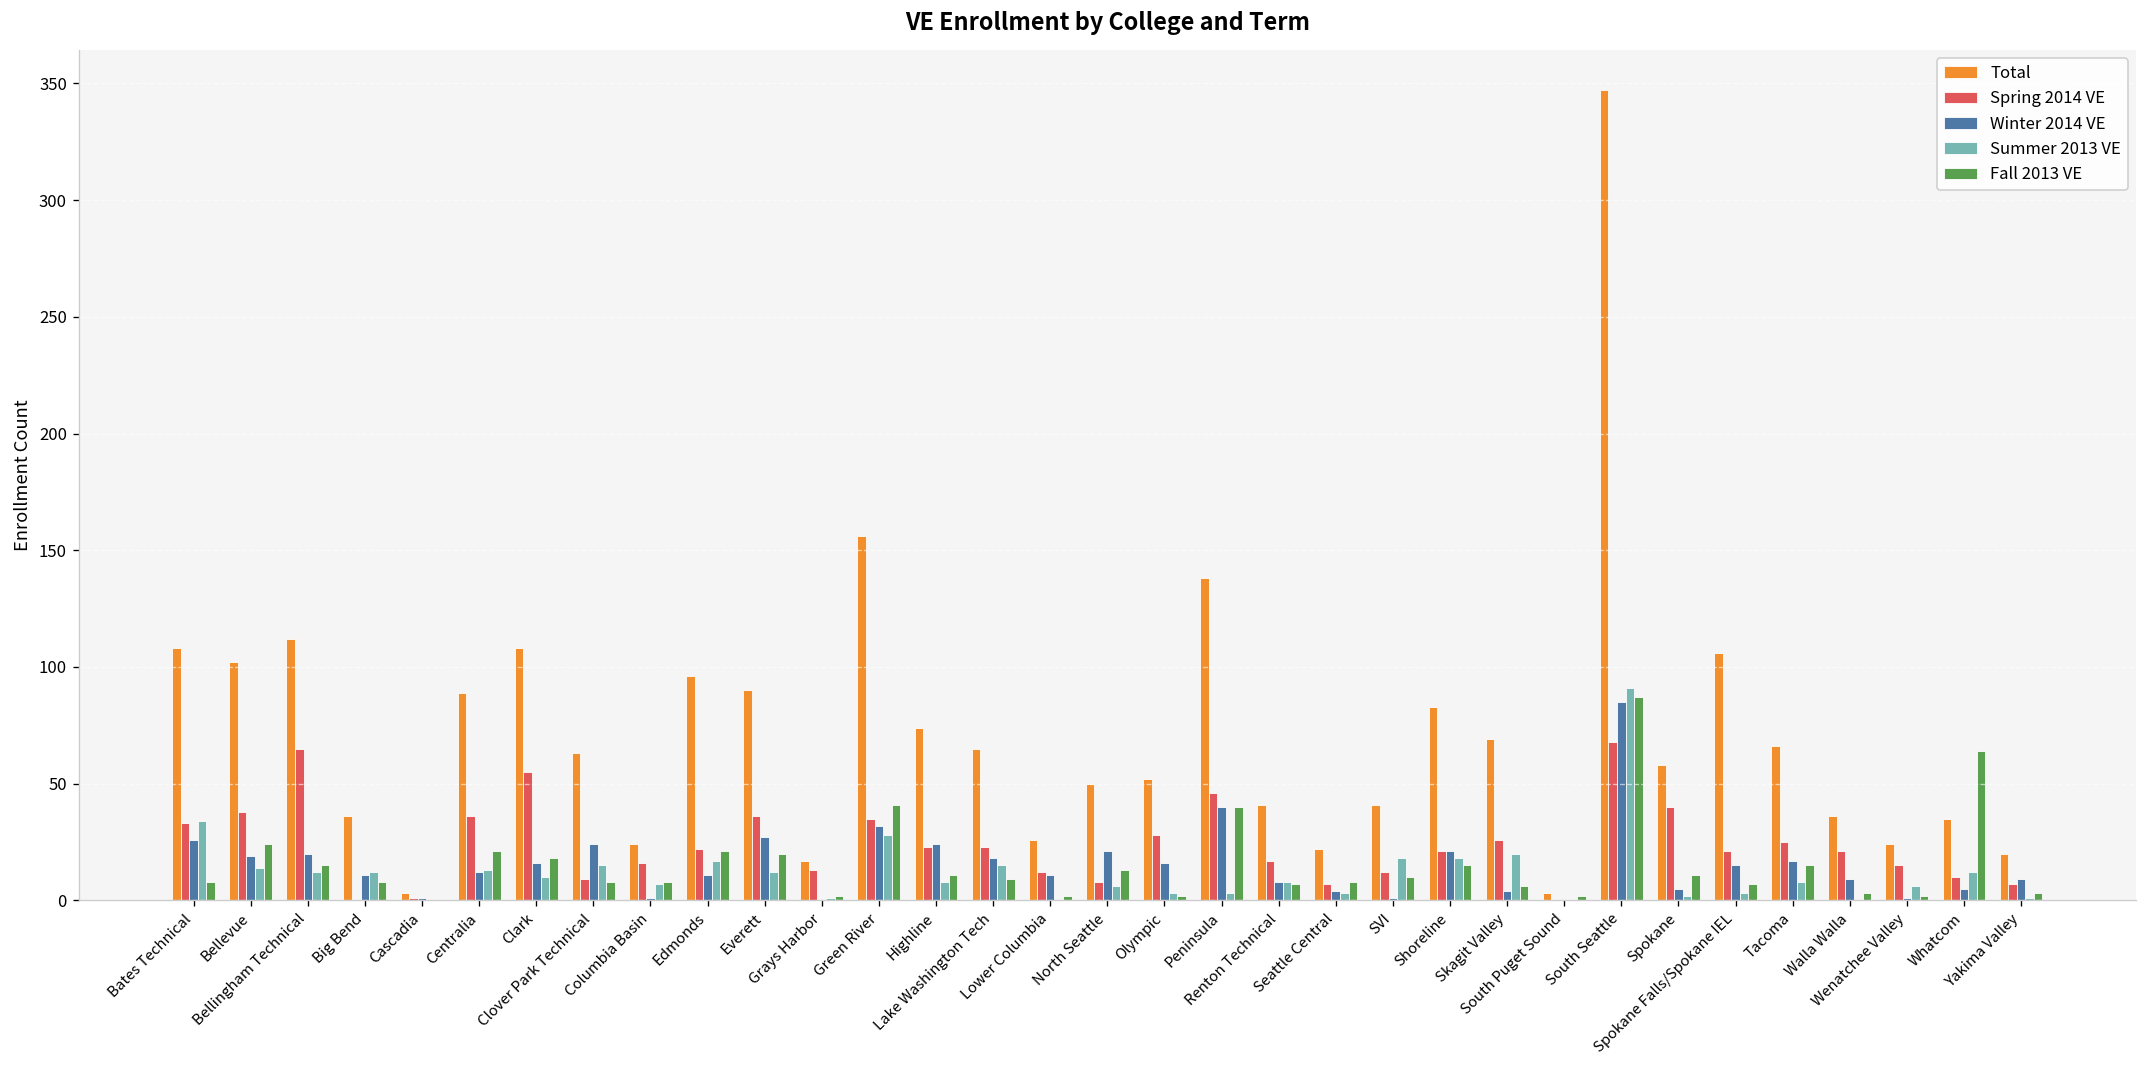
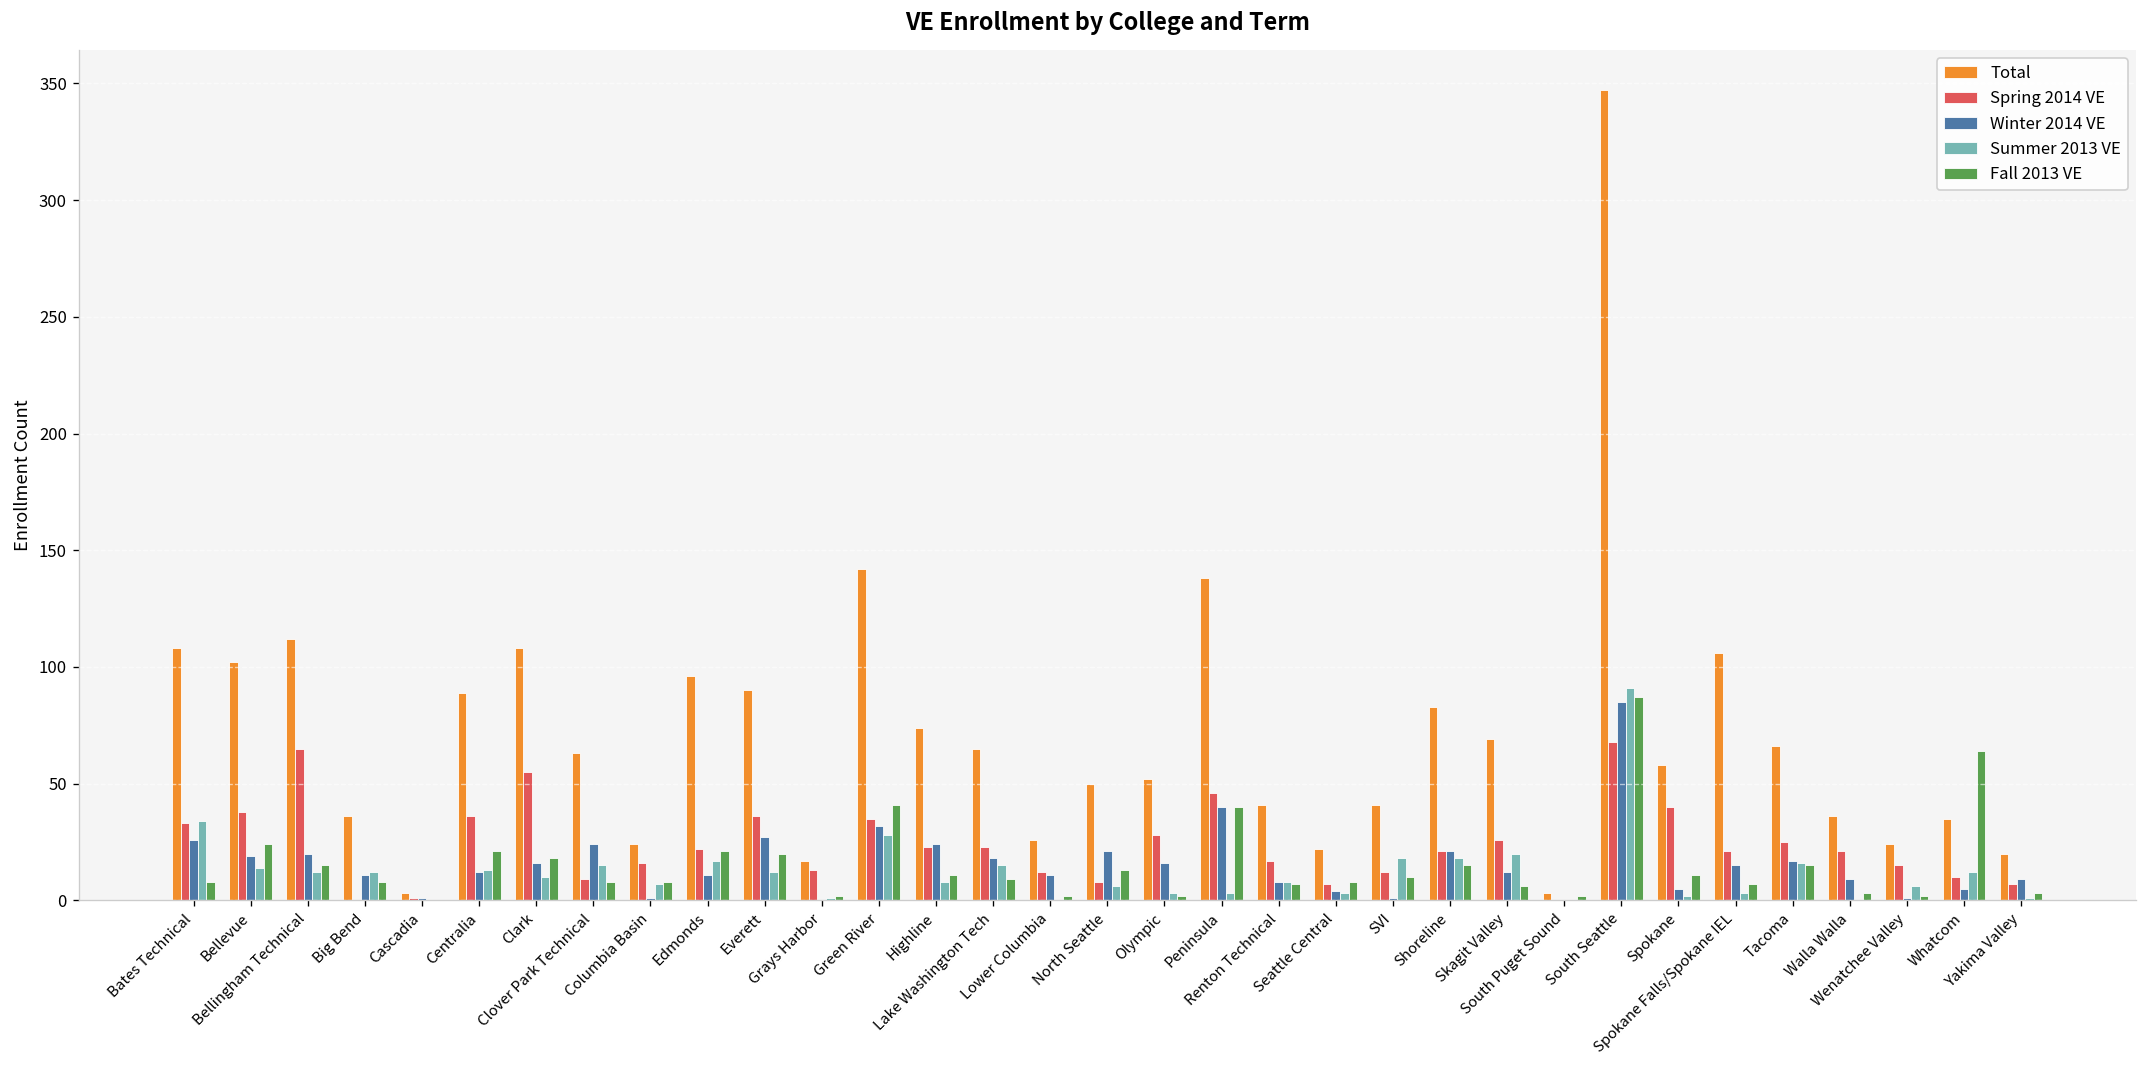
  {
    "Total": {
      "Bates Technical": 108,
      "Bellevue": 102,
      "Bellingham Technical": 112,
      "Big Bend": 36,
      "Cascadia": 3,
      "Centralia": 89,
      "Clark": 108,
      "Clover Park Technical": 63,
      "Columbia Basin": 24,
      "Edmonds": 96,
      "Everett": 90,
      "Grays Harbor": 17,
-     "Green River": 156,
+     "Green River": 142,
      "Highline": 74,
      "Lake Washington Tech": 65,
      "Lower Columbia": 26,
      "North Seattle": 50,
      "Olympic": 52,
      "Peninsula": 138,
      "Renton Technical": 41,
      "Seattle Central": 22,
      "SVI": 41,
      "Shoreline": 83,
      "Skagit Valley": 69,
      "South Puget Sound": 3,
      "South Seattle": 347,
      "Spokane": 58,
      "Spokane Falls/Spokane IEL": 106,
      "Tacoma": 66,
      "Walla Walla": 36,
      "Wenatchee Valley": 24,
      "Whatcom": 35,
      "Yakima Valley": 20
    },
    "Spring 2014 VE": {
      "Bates Technical": 33,
      "Bellevue": 38,
      "Bellingham Technical": 65,
      "Big Bend": 0,
      "Centralia": 36,
      "Clark": 55,
      "Clover Park Technical": 9,
      "Columbia Basin": 16,
      "Edmonds": 22,
      "Everett": 36,
      "Grays Harbor": 13,
      "Green River": 35,
      "Highline": 23,
      "Lake Washington Tech": 23,
      "Lower Columbia": 12,
      "North Seattle": 8,
      "Olympic": 28,
      "Peninsula": 46,
      "Renton Technical": 17,
      "Seattle Central": 7,
      "SVI": 12,
      "Shoreline": 21,
      "Skagit Valley": 26,
      "South Puget Sound": 0,
      "South Seattle": 68,
      "Spokane": 40,
      "Spokane Falls/Spokane IEL": 21,
      "Tacoma": 25,
      "Walla Walla": 21,
      "Wenatchee Valley": 15,
      "Whatcom": 10,
      "Yakima Valley": 7
    },
    "Winter 2014 VE": {
      "Bates Technical": 26,
      "Bellevue": 19,
      "Bellingham Technical": 20,
      "Big Bend": 11,
      "Centralia": 12,
      "Clark": 16,
      "Clover Park Technical": 24,
      "Edmonds": 11,
      "Everett": 27,
      "Grays Harbor": 0,
      "Green River": 32,
      "Highline": 24,
      "Lake Washington Tech": 18,
      "Lower Columbia": 11,
      "North Seattle": 21,
      "Olympic": 16,
      "Peninsula": 40,
      "Renton Technical": 8,
      "Seattle Central": 4,
      "Shoreline": 21,
-     "Skagit Valley": 4,
+     "Skagit Valley": 12,
      "South Puget Sound": 0,
      "South Seattle": 85,
      "Spokane": 5,
      "Spokane Falls/Spokane IEL": 15,
      "Tacoma": 17,
      "Walla Walla": 9,
      "Whatcom": 5,
      "Yakima Valley": 9
    },
    "Summer 2013 VE": {
      "Bates Technical": 34,
      "Bellevue": 14,
      "Bellingham Technical": 12,
      "Big Bend": 12,
      "Cascadia": 0,
      "Centralia": 13,
      "Clark": 10,
      "Clover Park Technical": 15,
      "Columbia Basin": 7,
      "Edmonds": 17,
      "Everett": 12,
      "Green River": 28,
      "Highline": 8,
      "Lake Washington Tech": 15,
      "Lower Columbia": 0,
      "North Seattle": 6,
      "Olympic": 3,
      "Peninsula": 3,
      "Renton Technical": 8,
      "Seattle Central": 3,
      "SVI": 18,
      "Shoreline": 18,
      "Skagit Valley": 20,
      "South Puget Sound": 0,
      "South Seattle": 91,
      "Spokane": 2,
      "Spokane Falls/Spokane IEL": 3,
-     "Tacoma": 8,
+     "Tacoma": 16,
      "Walla Walla": 0,
      "Wenatchee Valley": 6,
      "Whatcom": 12
    },
    "Fall 2013 VE": {
      "Bates Technical": 8,
      "Bellevue": 24,
      "Bellingham Technical": 15,
      "Big Bend": 8,
      "Cascadia": 0,
      "Centralia": 21,
      "Clark": 18,
      "Clover Park Technical": 8,
      "Columbia Basin": 8,
      "Edmonds": 21,
      "Everett": 20,
      "Grays Harbor": 2,
      "Green River": 41,
      "Highline": 11,
      "Lake Washington Tech": 9,
      "Lower Columbia": 2,
      "North Seattle": 13,
      "Olympic": 2,
      "Peninsula": 40,
      "Renton Technical": 7,
      "Seattle Central": 8,
      "SVI": 10,
      "Shoreline": 15,
      "Skagit Valley": 6,
      "South Puget Sound": 2,
      "South Seattle": 87,
      "Spokane": 11,
      "Spokane Falls/Spokane IEL": 7,
      "Tacoma": 15,
      "Walla Walla": 3,
      "Wenatchee Valley": 2,
      "Whatcom": 64,
      "Yakima Valley": 3
    }
  }
